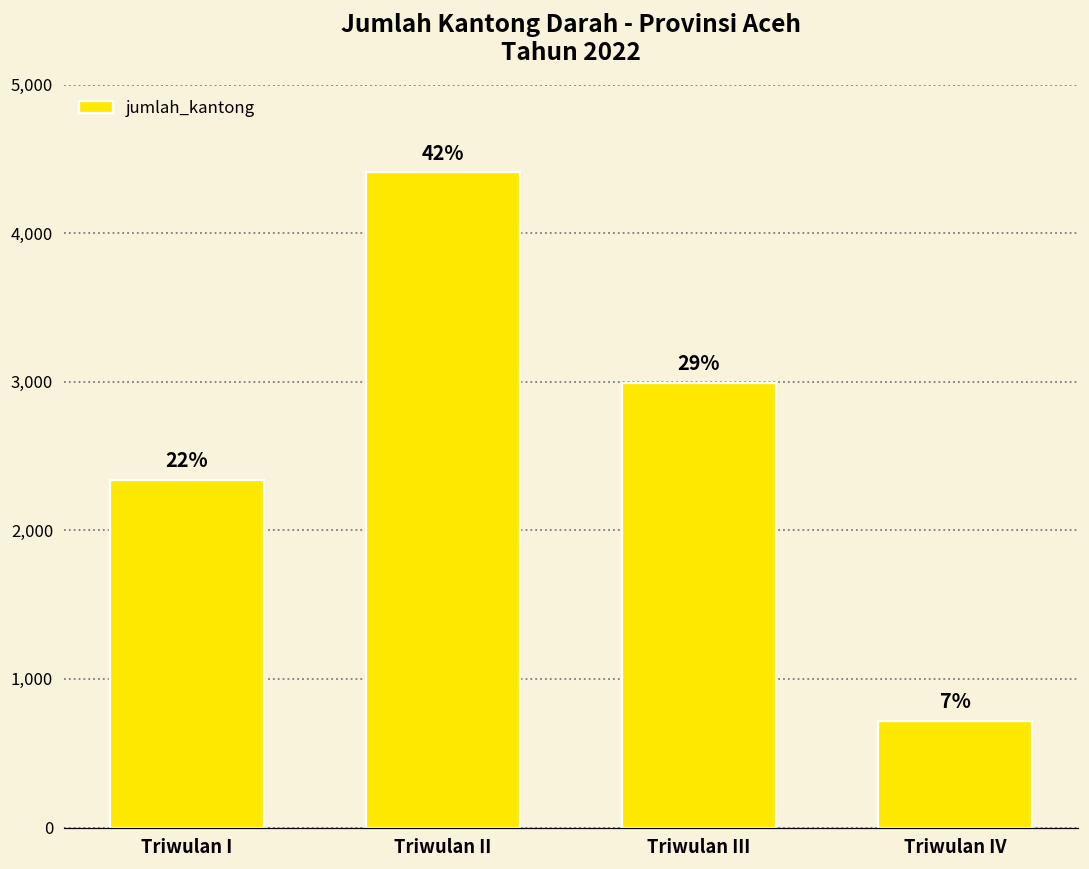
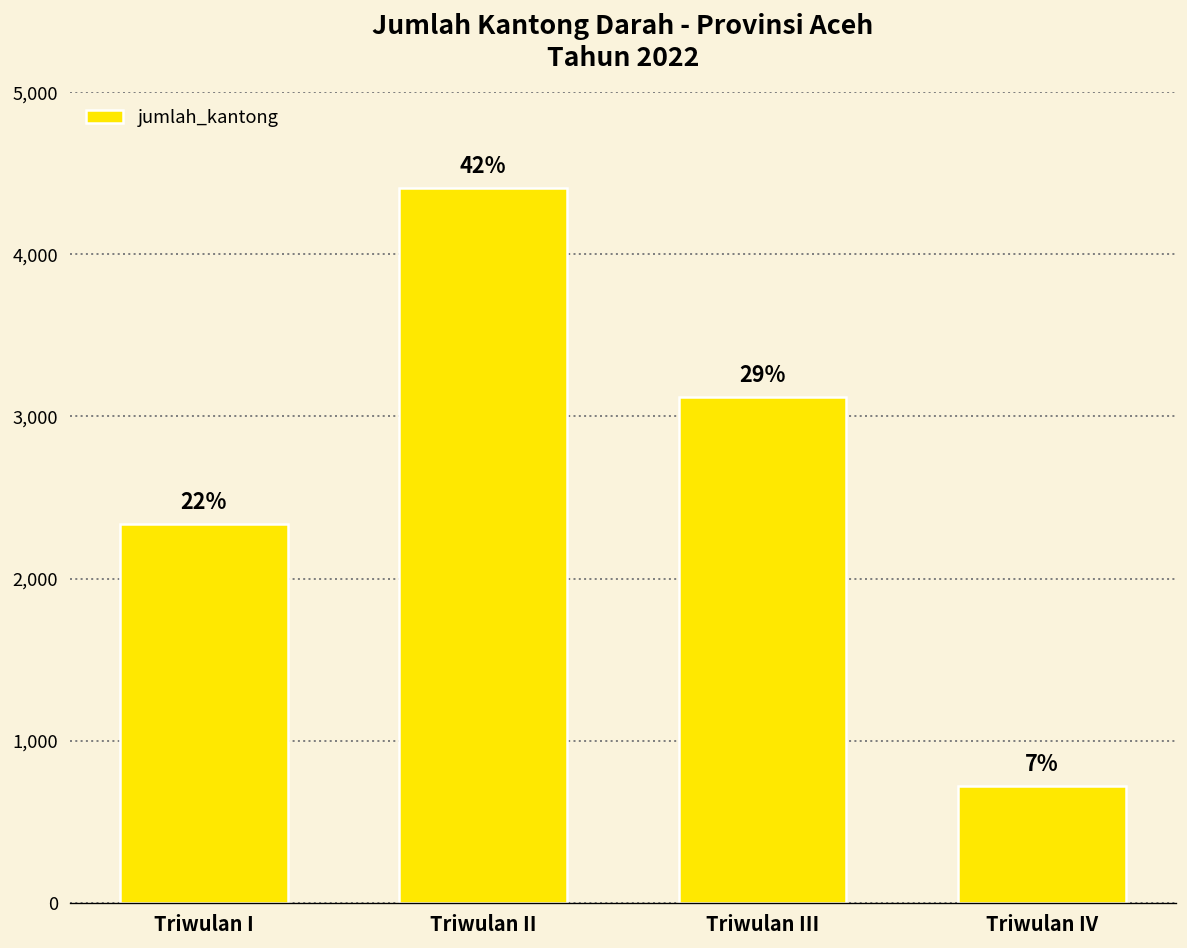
  {
-   "Triwulan III": "2,990"
+   "Triwulan III": "3,120"
  }
